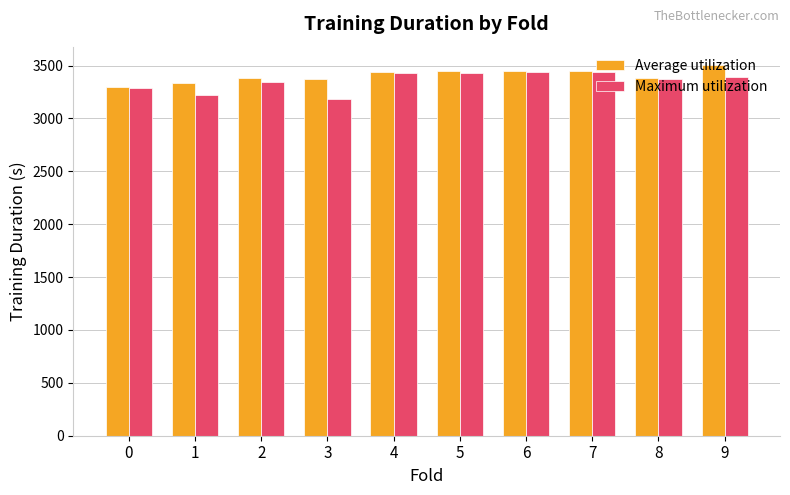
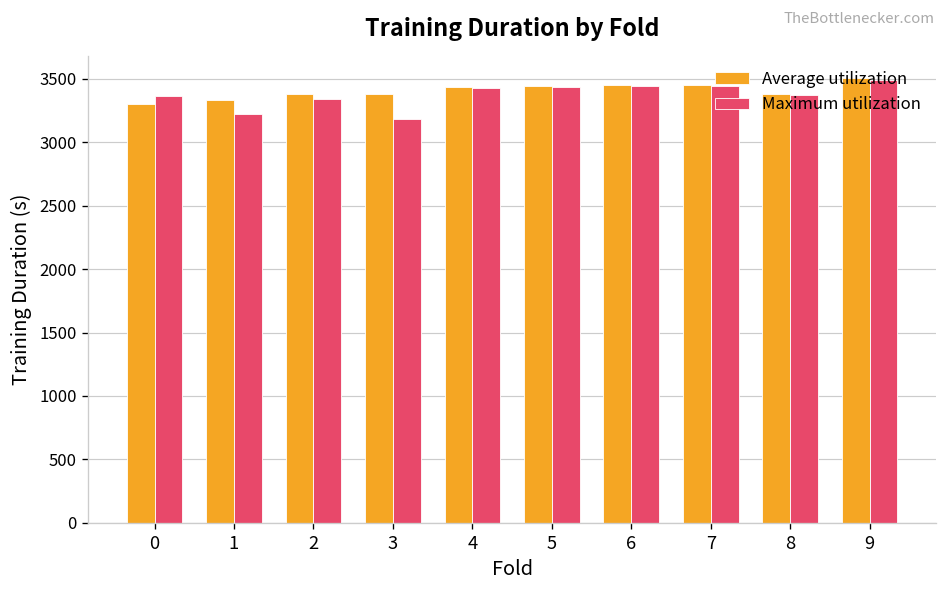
  {
    "Average utilization": {
      "0": 3300,
      "1": 3340,
      "2": 3380,
      "3": 3380,
      "4": 3440,
      "5": 3450,
      "6": 3450,
      "7": 3450,
      "8": 3380,
      "9": 3500
    },
    "Maximum utilization": {
-     "0": 3290,
+     "0": 3370,
      "1": 3220,
      "2": 3340,
      "3": 3180,
      "4": 3430,
      "5": 3430,
      "6": 3440,
      "7": 3440,
      "8": 3370,
-     "9": 3390
+     "9": 3490
    }
  }
